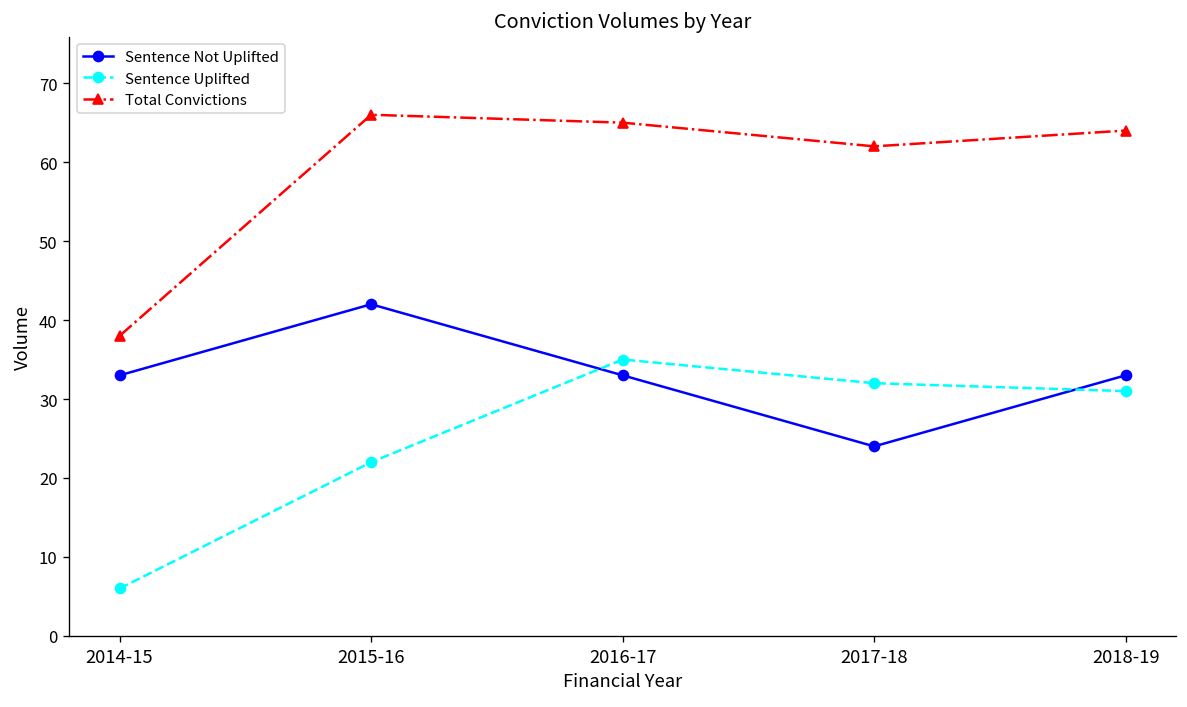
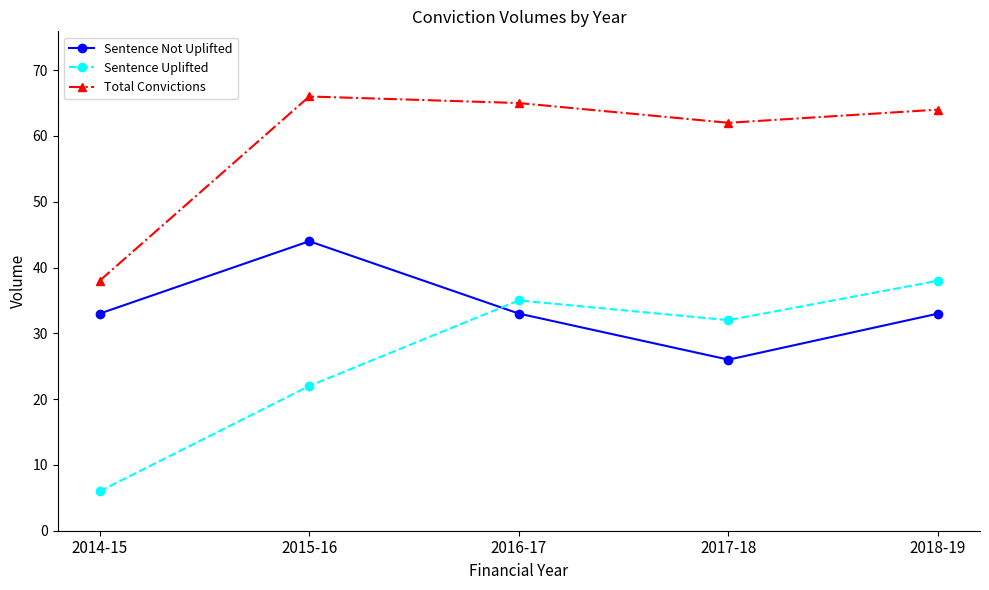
  {
    "Sentence Not Uplifted": {
      "2014-15": 33,
-     "2015-16": 42,
+     "2015-16": 44,
      "2016-17": 33,
-     "2017-18": 24,
+     "2017-18": 26,
      "2018-19": 33
    },
    "Sentence Uplifted": {
      "2014-15": 6,
      "2015-16": 22,
      "2016-17": 35,
      "2017-18": 32,
-     "2018-19": 31
+     "2018-19": 38
    },
    "Total Convictions": {
      "2014-15": 38,
      "2015-16": 66,
      "2016-17": 65,
      "2017-18": 62,
      "2018-19": 64
    }
  }
